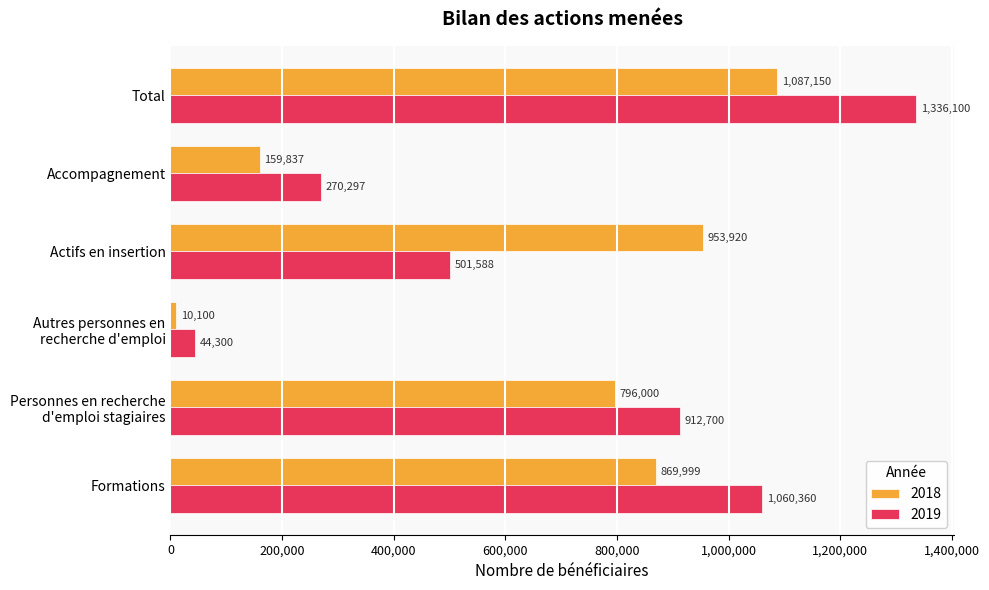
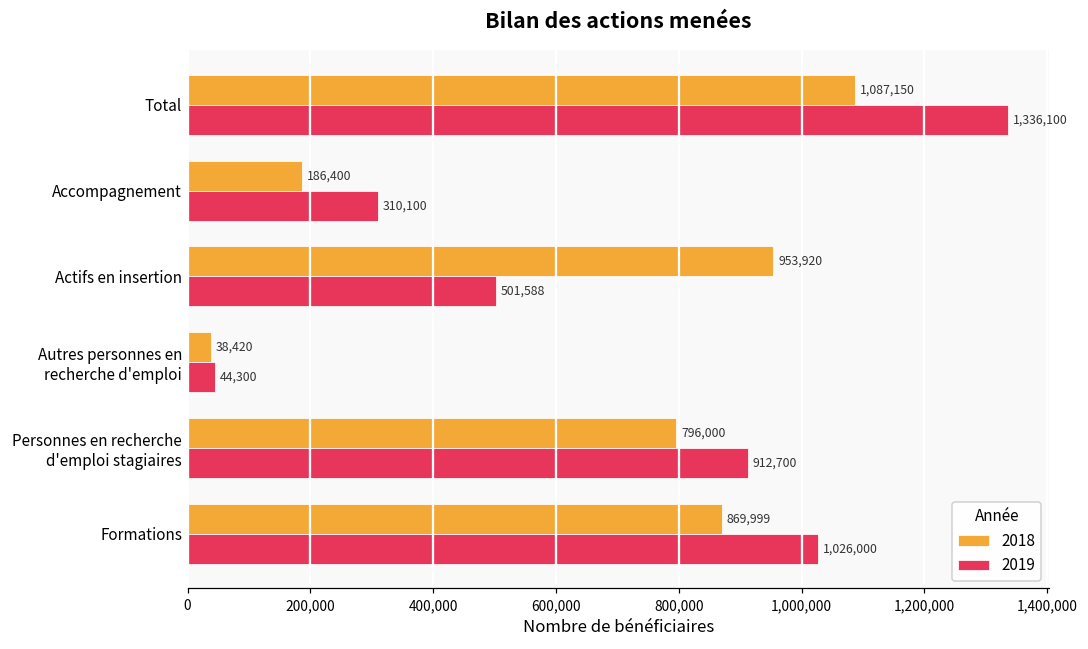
  {
    "2018": {
      "Total": "1,087,150",
-     "Accompagnement": "159,837",
+     "Accompagnement": "186,400",
      "Actifs en insertion": "953,920",
-     "Autres personnes en recherche d'emploi": "10,100",
+     "Autres personnes en recherche d'emploi": "38,420",
      "Personnes en recherche d'emploi stagiaires": "796,000",
      "Formations": "869,999"
    },
    "2019": {
      "Total": "1,336,100",
-     "Accompagnement": "270,297",
+     "Accompagnement": "310,100",
      "Actifs en insertion": "501,588",
      "Autres personnes en recherche d'emploi": "44,300",
      "Personnes en recherche d'emploi stagiaires": "912,700",
-     "Formations": "1,060,360"
+     "Formations": "1,026,000"
    }
  }
